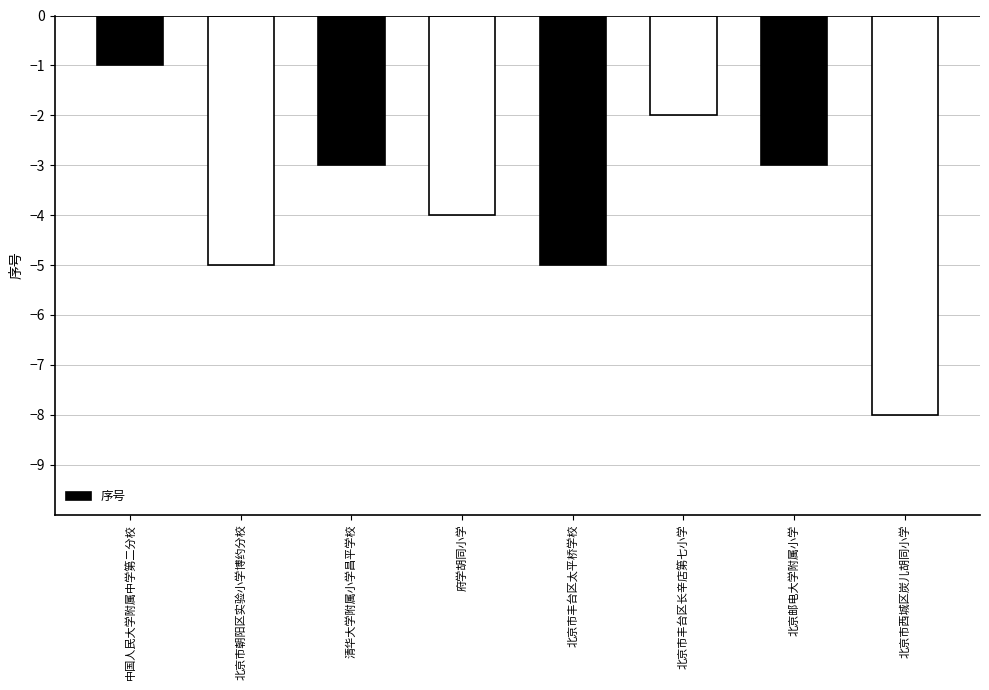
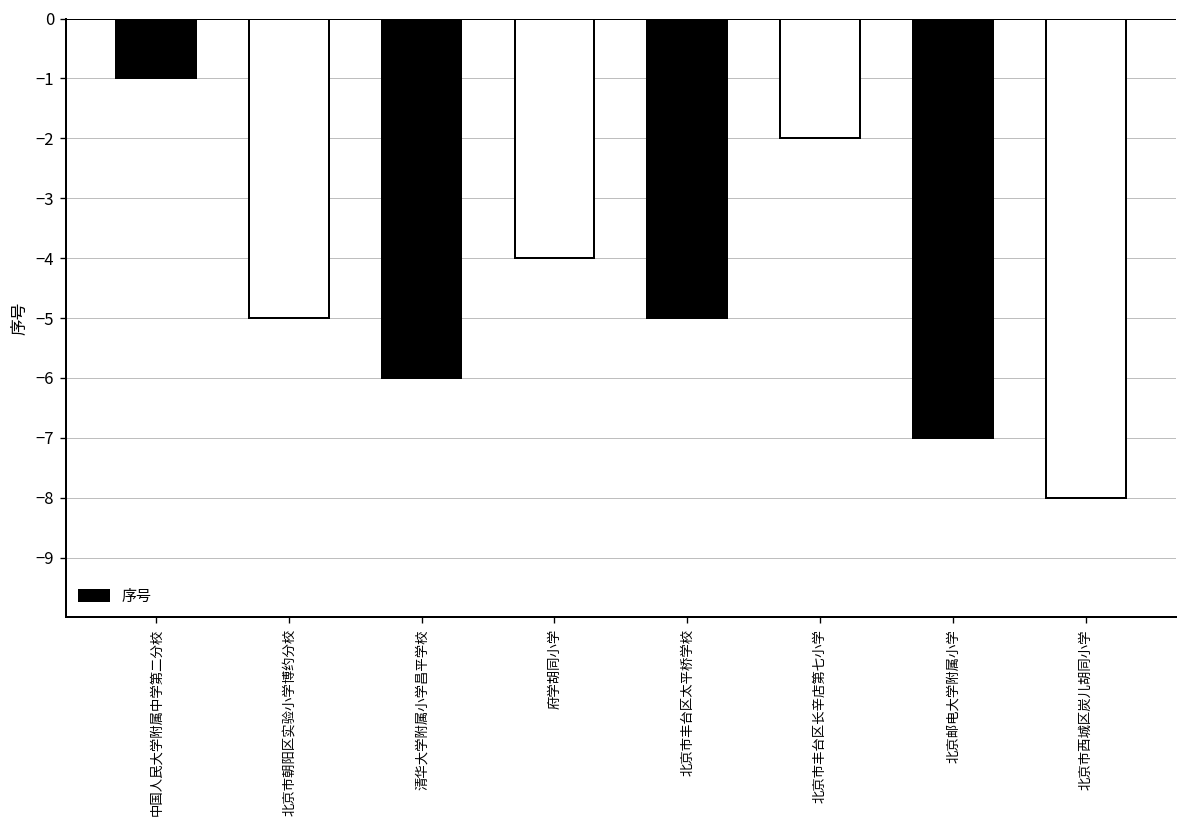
  {
    "中国人民大学附属中学第二分校": -1.0,
    "北京市朝阳区实验小学博约分校": -5.0,
-   "清华大学附属小学昌平学校": -3.0,
+   "清华大学附属小学昌平学校": -6.0,
    "府学胡同小学": -4.0,
    "北京市丰台区太平桥学校": -5.0,
    "北京市丰台区长辛店第七小学": -2.0,
-   "北京邮电大学附属小学": -3.0,
+   "北京邮电大学附属小学": -7.0,
    "北京市西城区炭儿胡同小学": -8.0
  }
